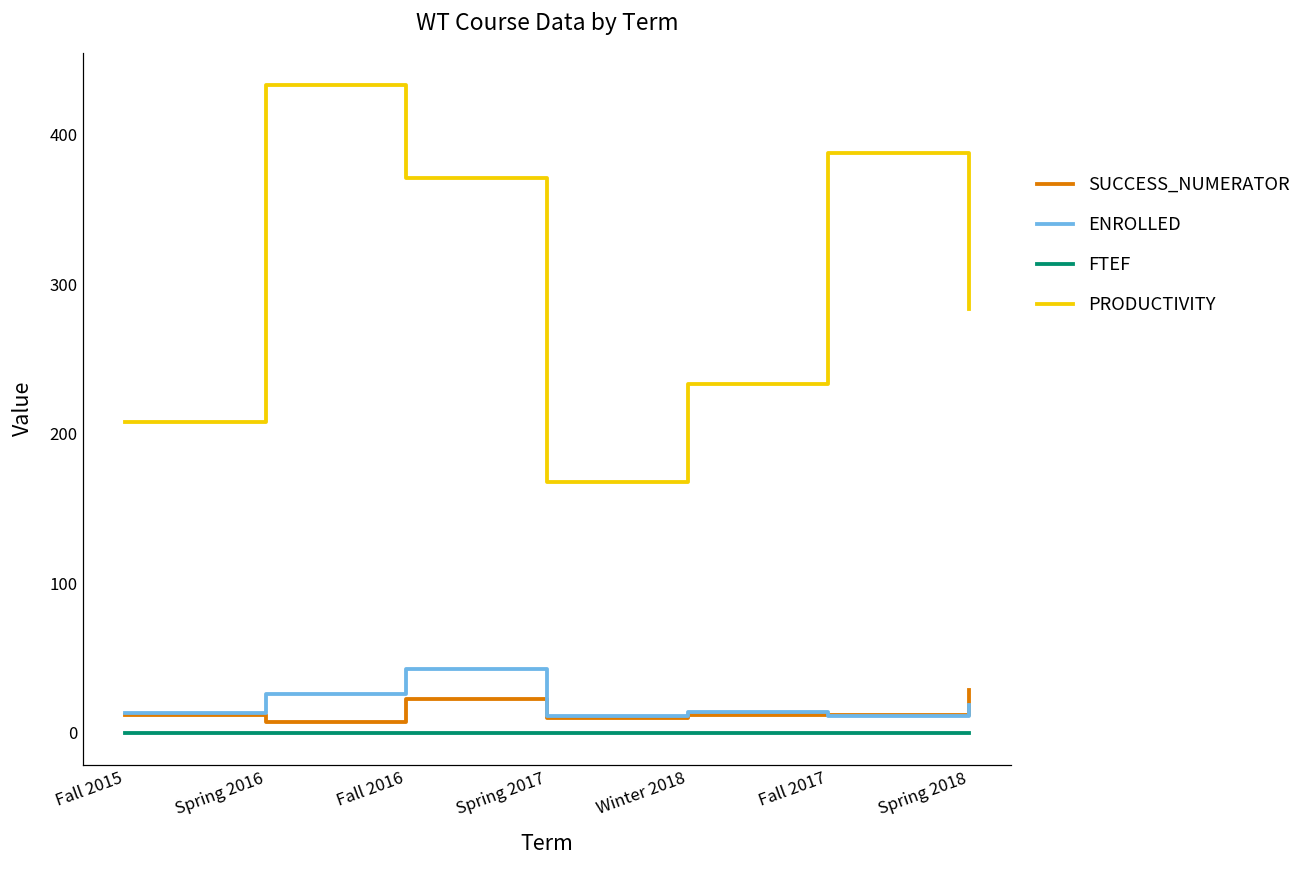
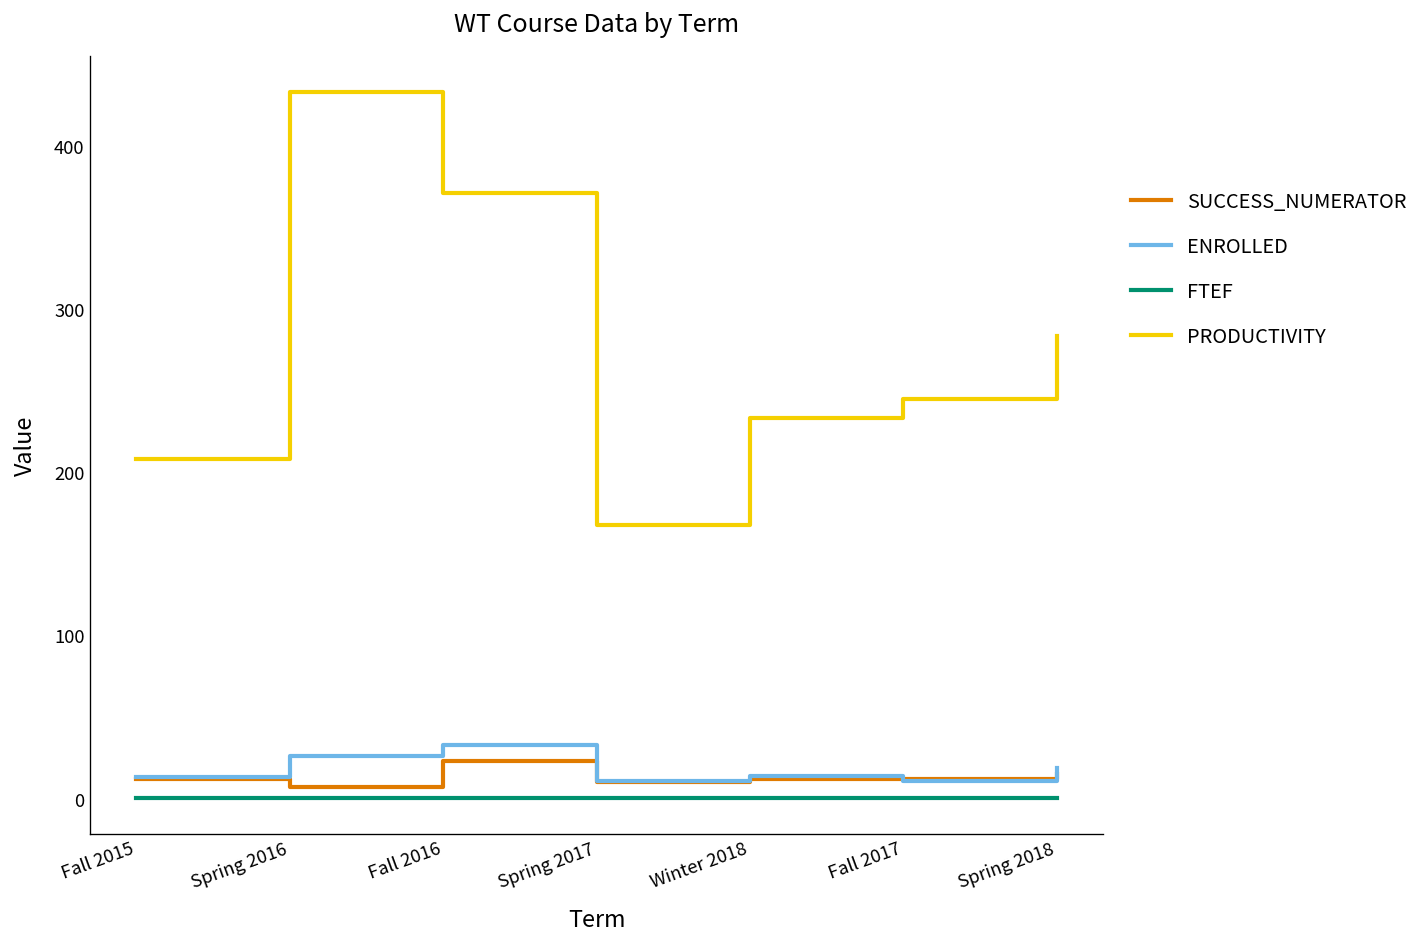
  {
    "SUCCESS_NUMERATOR": {
      "Spring 2016": 7,
      "Fall 2016": 23,
      "Winter 2018": 12,
-     "Spring 2018": 29
+     "Spring 2018": 15
    },
    "ENROLLED": {
      "Spring 2016": 26,
-     "Fall 2016": 43,
+     "Fall 2016": 33,
      "Winter 2018": 14,
      "Spring 2018": 19
    },
    "FTEF": {
      "Fall 2015": 0,
      "Spring 2016": 0,
      "Fall 2016": 0,
      "Spring 2017": 0,
      "Winter 2018": 0,
      "Fall 2017": 0,
      "Spring 2018": 0
    },
    "PRODUCTIVITY": {
      "Fall 2015": 208,
      "Spring 2016": 433,
      "Fall 2016": 371,
      "Spring 2017": 168,
      "Winter 2018": 233,
-     "Fall 2017": 388,
+     "Fall 2017": 245,
      "Spring 2018": 283
    }
  }
